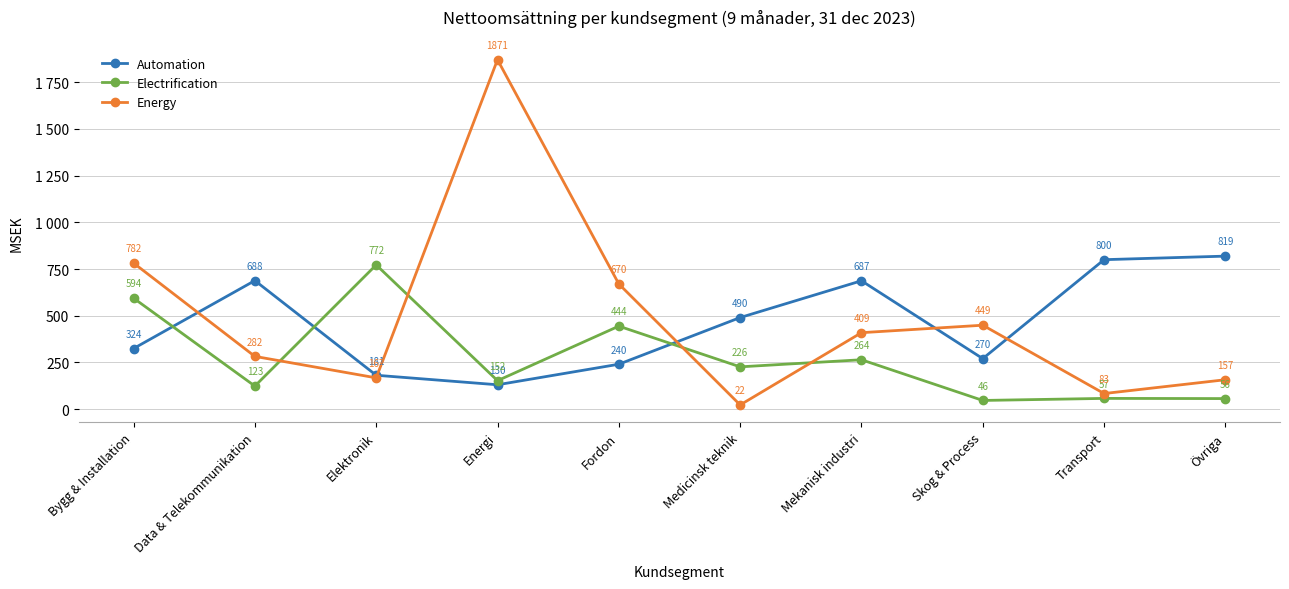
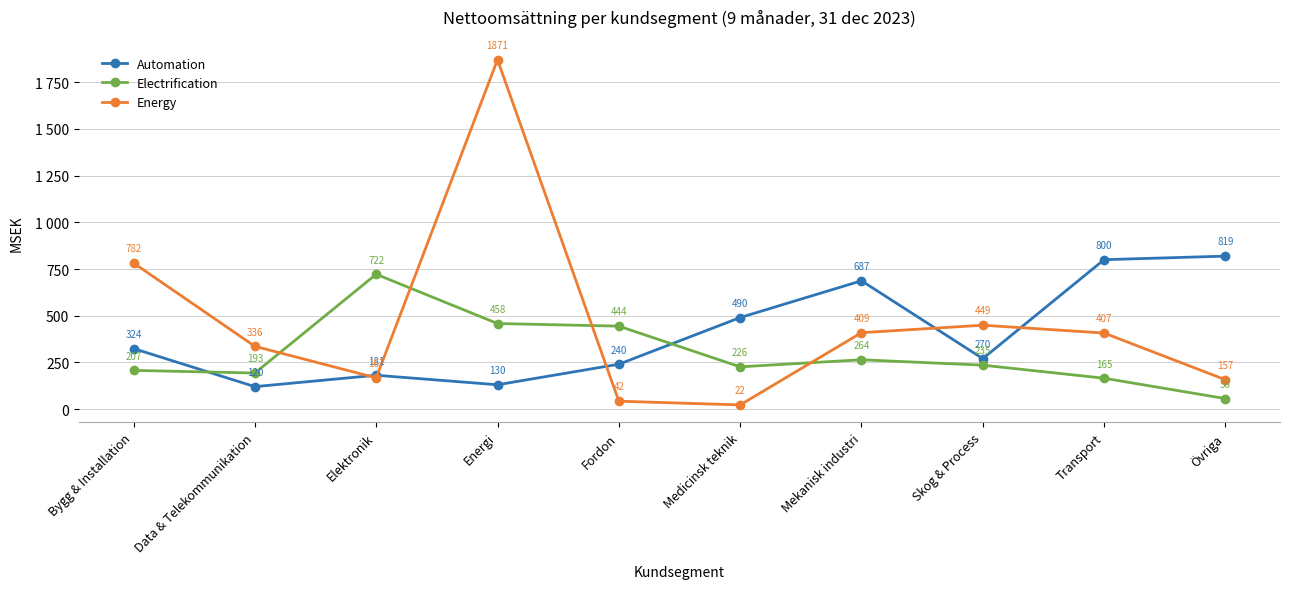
  {
    "Automation": {
      "Bygg & Installation": 324,
-     "Data & Telekommunikation": 688,
+     "Data & Telekommunikation": 120,
      "Fordon": 240,
      "Medicinsk teknik": 490,
      "Mekanisk industri": 687,
      "Skog & Process": 270,
      "Transport": 800,
      "Övriga": 819
    },
    "Electrification": {
-     "Bygg & Installation": 594,
-     "Data & Telekommunikation": 123,
-     "Elektronik": 772,
-     "Energi": 152,
+     "Bygg & Installation": 207,
+     "Data & Telekommunikation": 193,
+     "Elektronik": 722,
+     "Energi": 458,
      "Fordon": 444,
      "Medicinsk teknik": 226,
      "Mekanisk industri": 264,
-     "Skog & Process": 46,
-     "Transport": 57
+     "Skog & Process": 235,
+     "Transport": 165
    },
    "Energy": {
      "Bygg & Installation": 782,
-     "Data & Telekommunikation": 282,
+     "Data & Telekommunikation": 336,
      "Energi": 1871,
-     "Fordon": 670,
+     "Fordon": 42,
      "Medicinsk teknik": 22,
      "Mekanisk industri": 409,
      "Skog & Process": 449,
-     "Transport": 83,
+     "Transport": 407,
      "Övriga": 157
    }
  }
